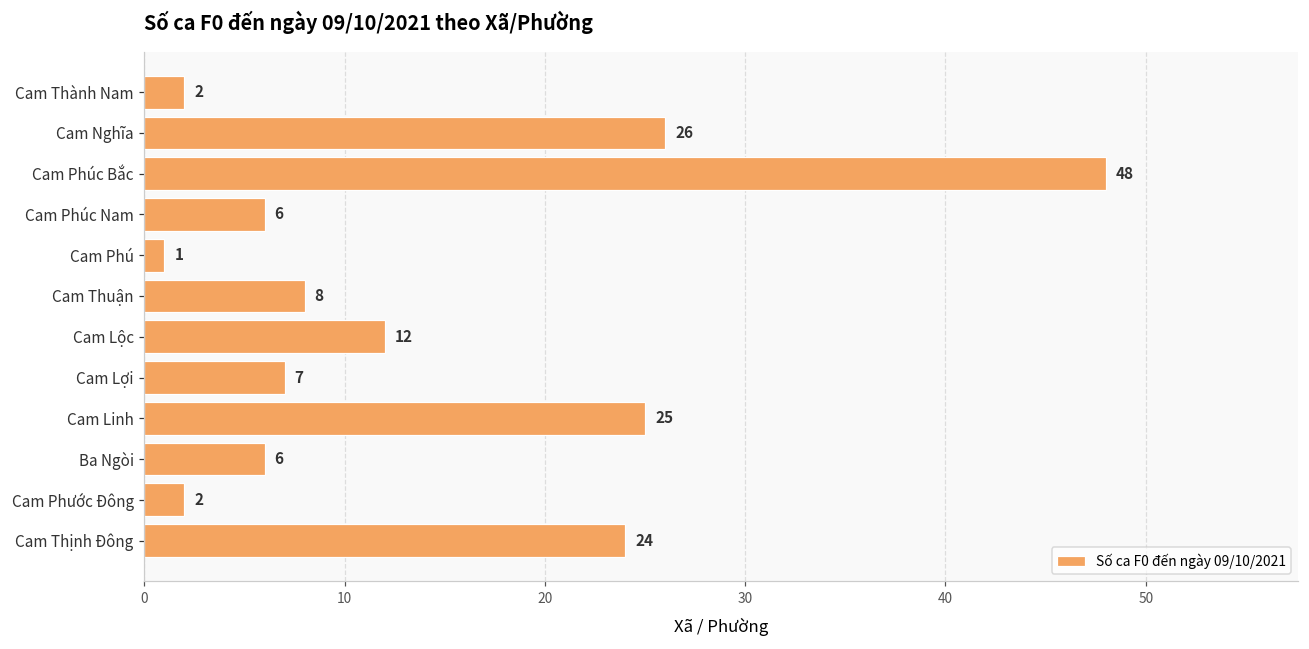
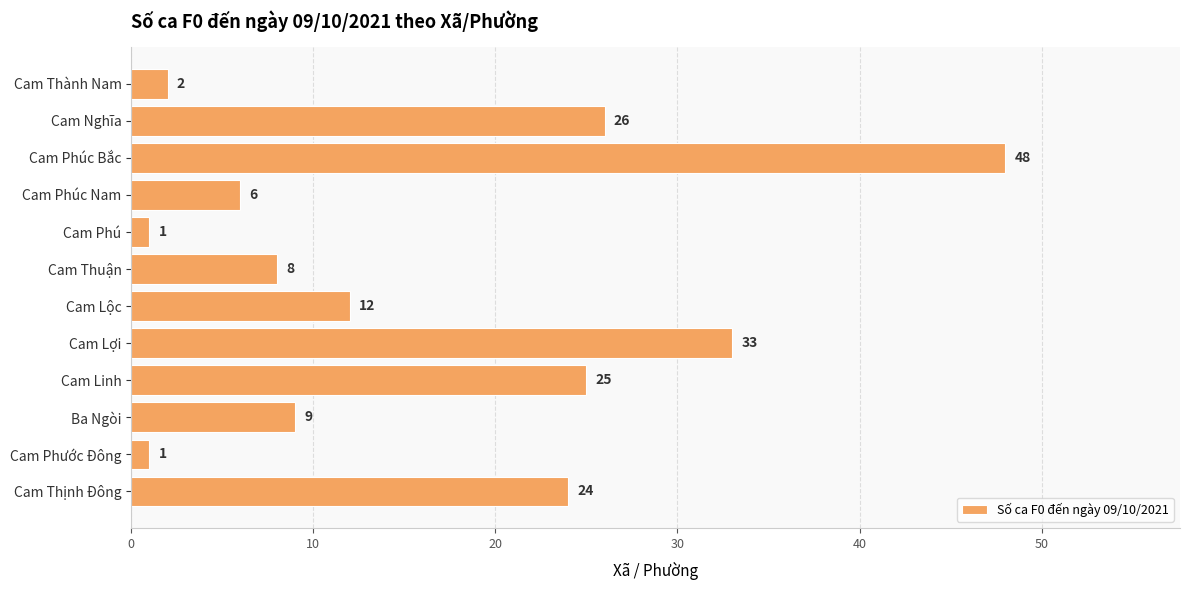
  {
    "Cam Thành Nam": 2,
    "Cam Nghĩa": 26,
    "Cam Phúc Bắc": 48,
    "Cam Phúc Nam": 6,
    "Cam Phú": 1,
    "Cam Thuận": 8,
    "Cam Lộc": 12,
-   "Cam Lợi": 7,
+   "Cam Lợi": 33,
    "Cam Linh": 25,
-   "Ba Ngòi": 6,
-   "Cam Phước Đông": 2,
+   "Ba Ngòi": 9,
+   "Cam Phước Đông": 1,
    "Cam Thịnh Đông": 24
  }
